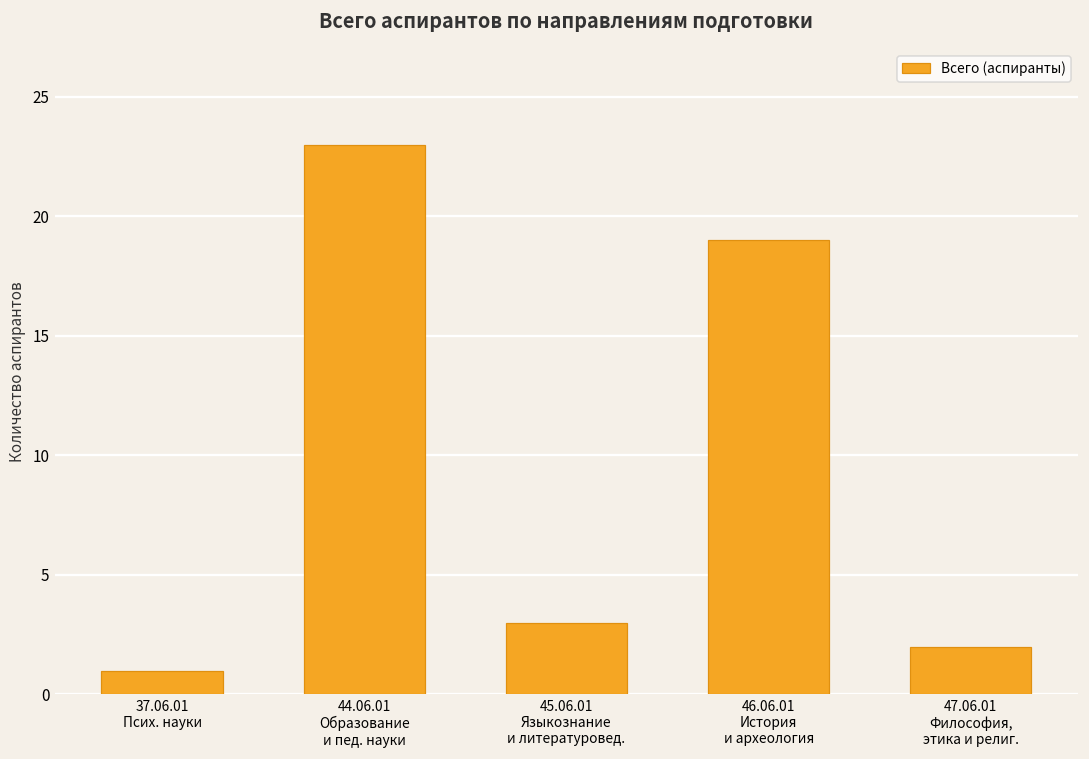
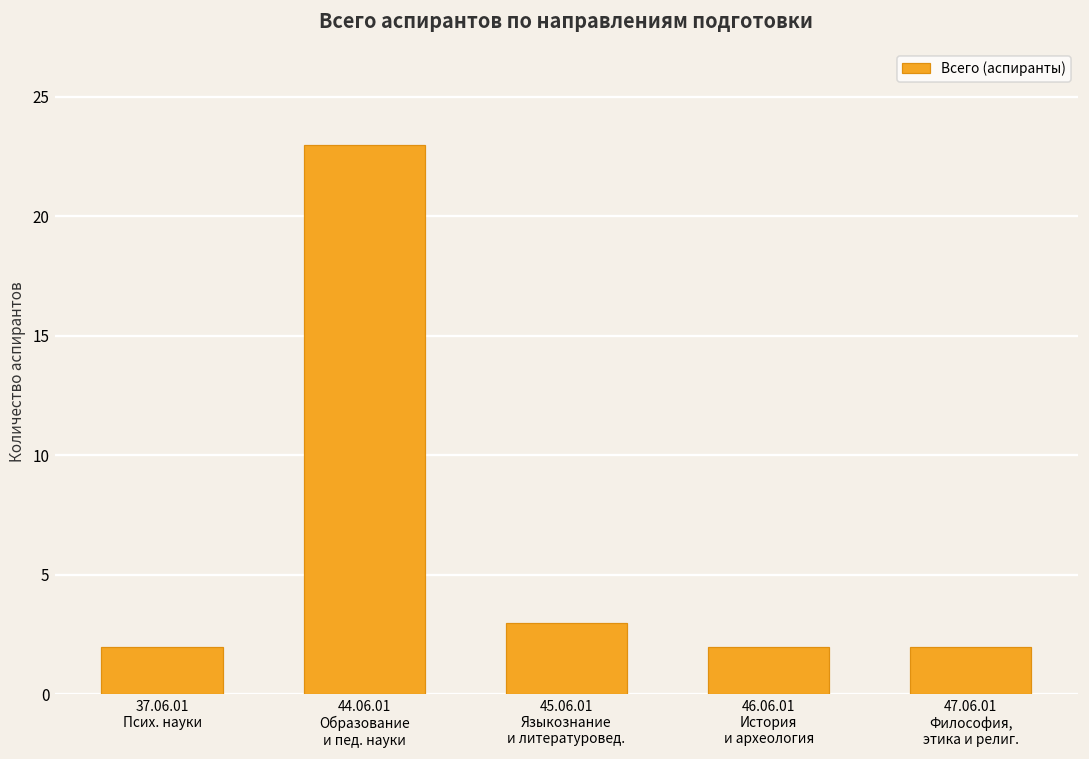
  {
-   "37.06.01 Псих. науки": 1,
+   "37.06.01 Псих. науки": 2,
    "44.06.01 Образование и пед. науки": 23,
    "45.06.01 Языкознание и литературовед.": 3,
-   "46.06.01 История и археология": 19,
+   "46.06.01 История и археология": 2,
    "47.06.01 Философия, этика и религ.": 2
  }
